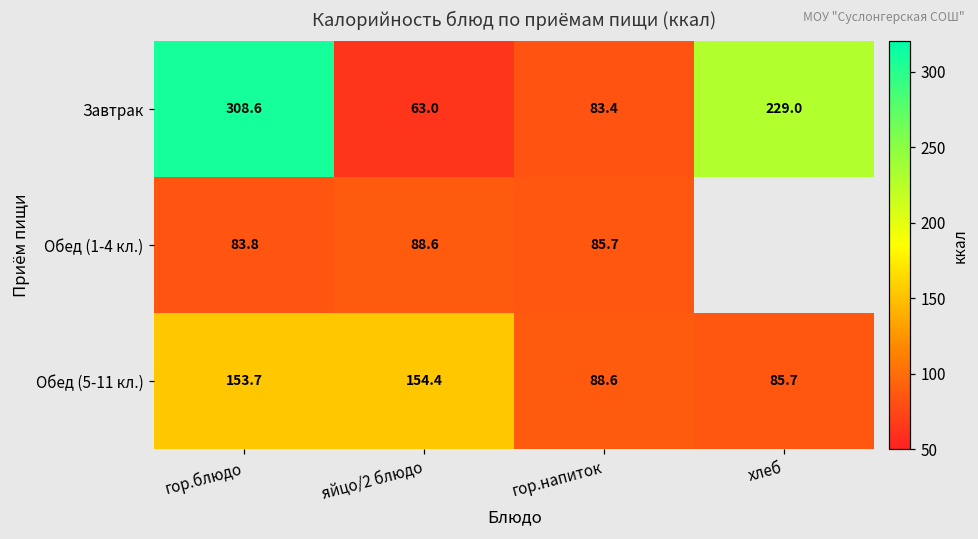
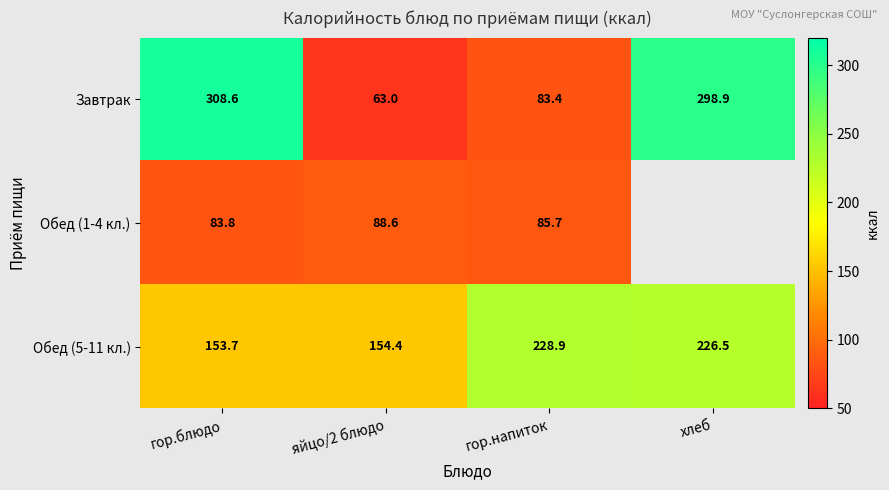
  {
    "Завтрак": {
      "гор.блюдо": 308.6,
      "яйцо/2 блюдо": 63.0,
      "гор.напиток": 83.4,
-     "хлеб": 229.0
+     "хлеб": 298.9
    },
    "Обед (1-4 кл.)": {
      "гор.блюдо": 83.8,
      "яйцо/2 блюдо": 88.6,
      "гор.напиток": 85.7
    },
    "Обед (5-11 кл.)": {
      "гор.блюдо": 153.7,
      "яйцо/2 блюдо": 154.4,
-     "гор.напиток": 88.6,
-     "хлеб": 85.7
+     "гор.напиток": 228.9,
+     "хлеб": 226.5
    }
  }
